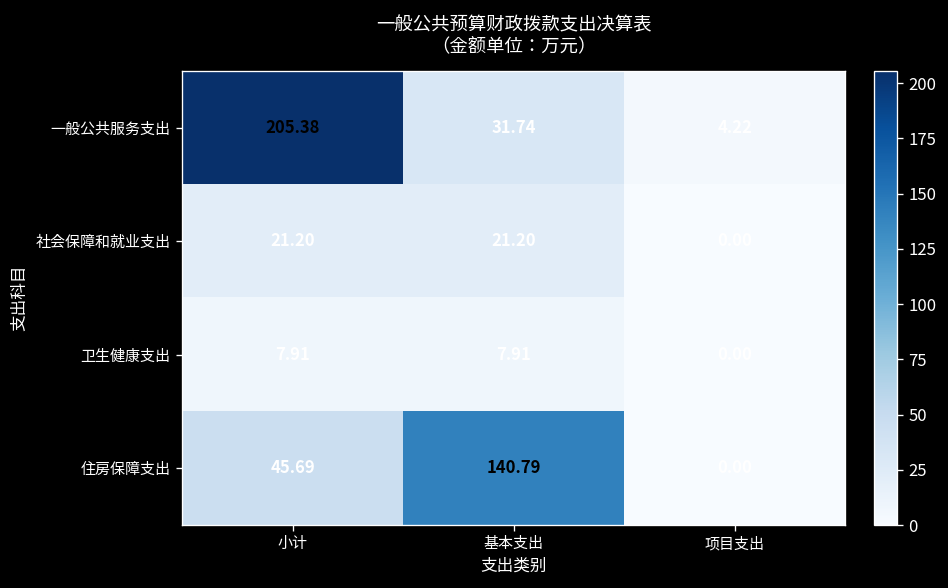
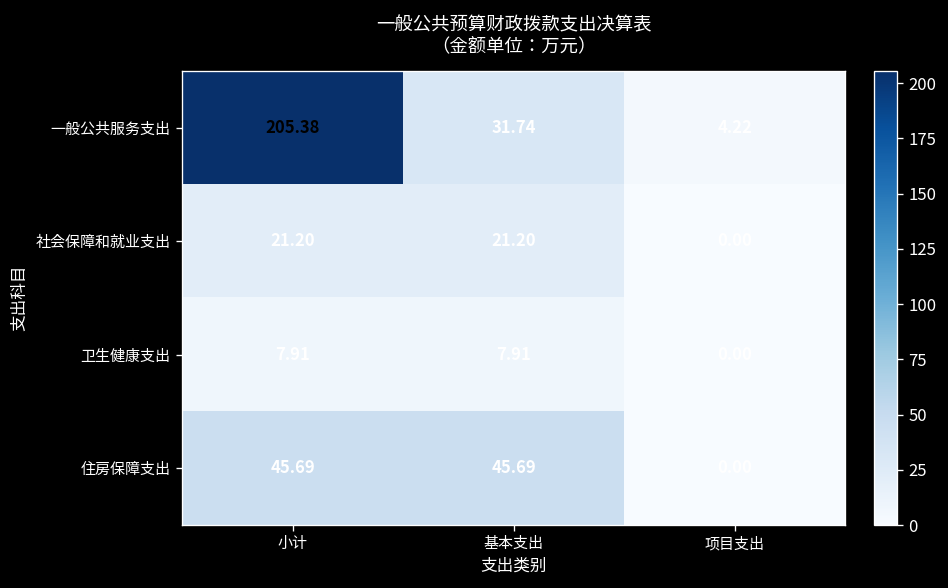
  {
    "一般公共服务支出": {
      "小计": 205.38
    },
    "住房保障支出": {
      "小计": 45.69,
-     "基本支出": 140.79
+     "基本支出": 45.69
    }
  }
